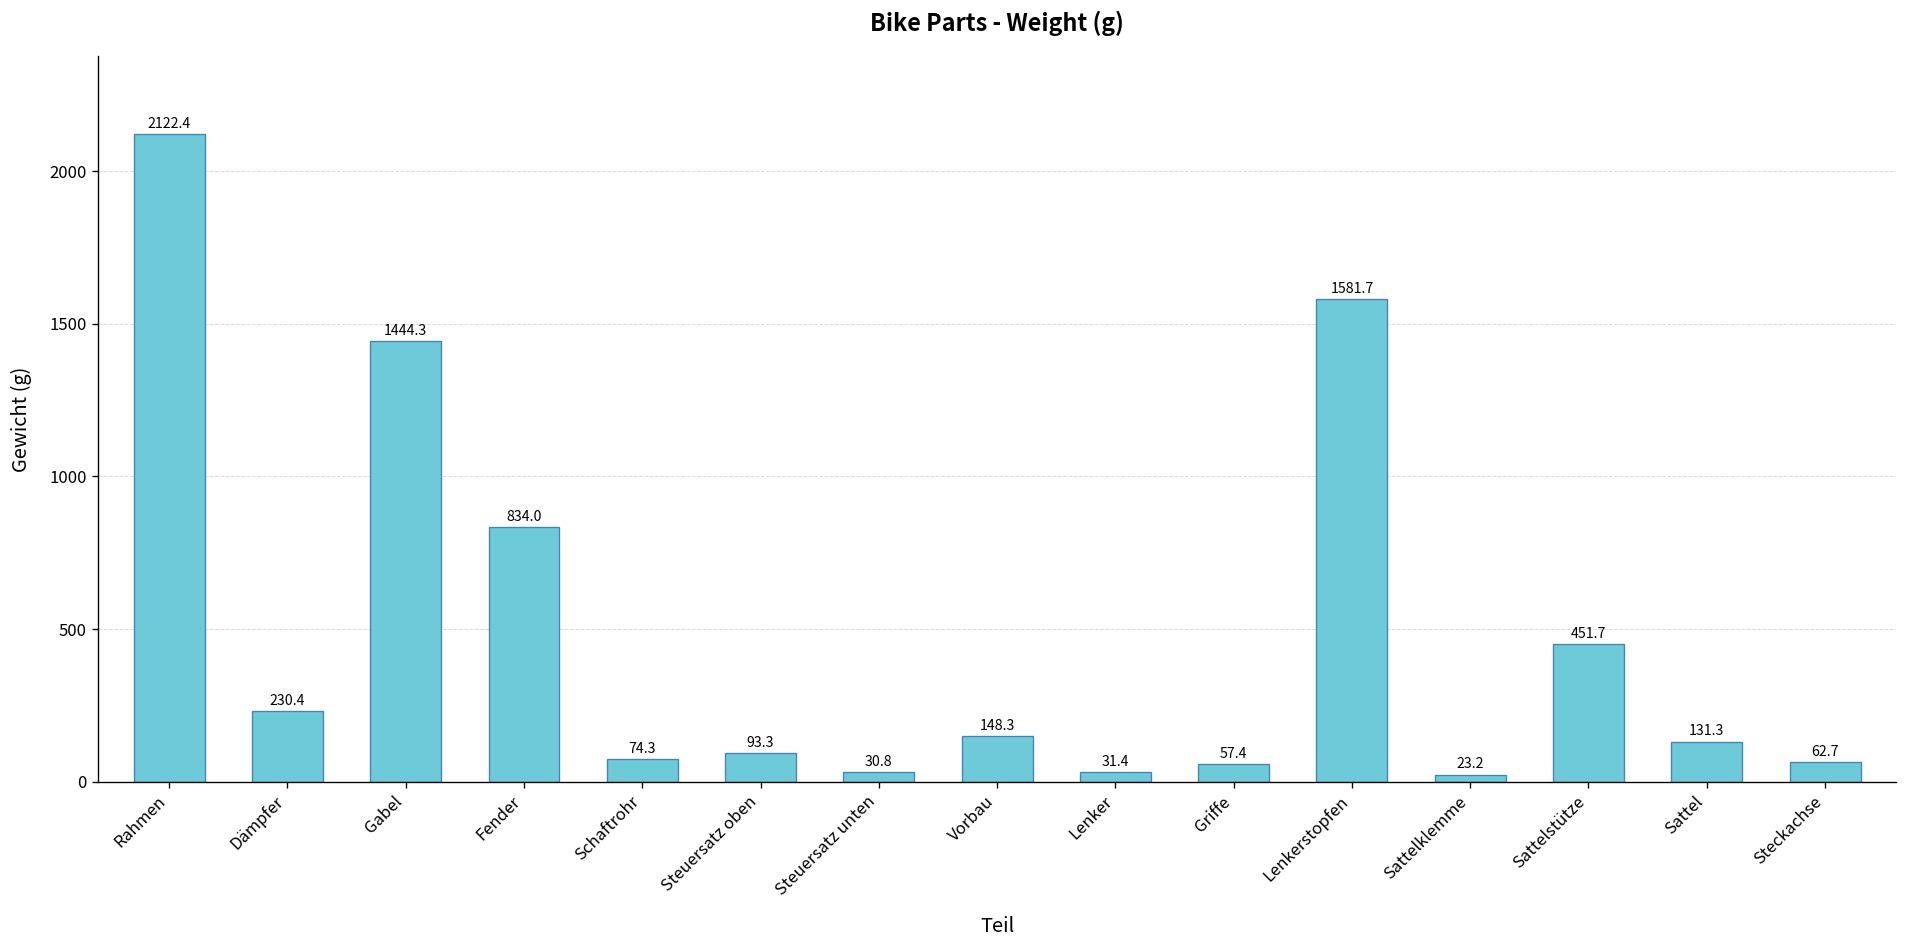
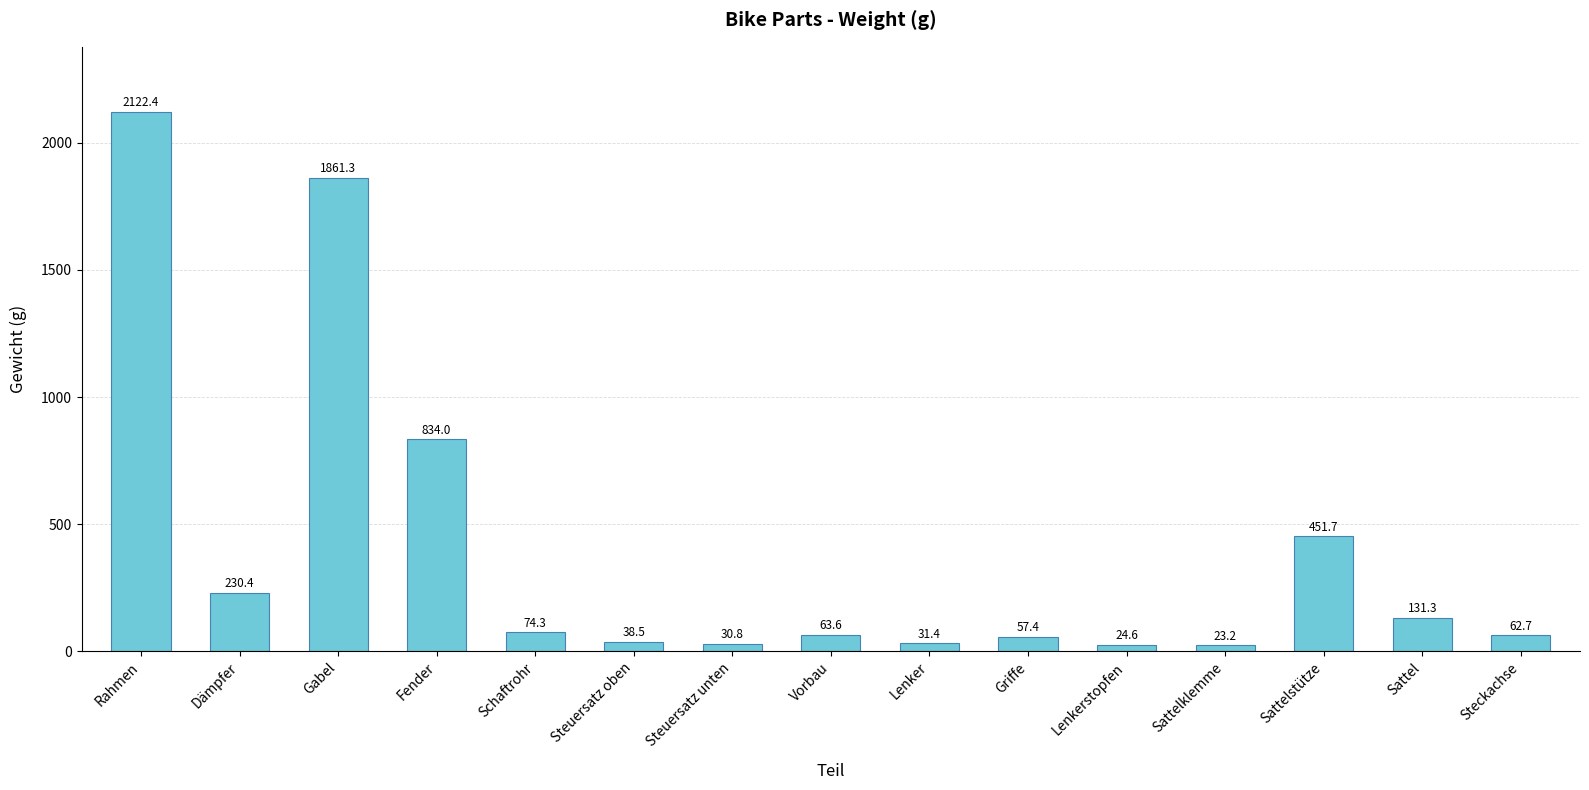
  {
    "Rahmen": 2122.4,
    "Dämpfer": 230.4,
-   "Gabel": 1444.3,
+   "Gabel": 1861.3,
    "Fender": 834.0,
    "Schaftrohr": 74.3,
-   "Steuersatz oben": 93.3,
+   "Steuersatz oben": 38.5,
    "Steuersatz unten": 30.8,
-   "Vorbau": 148.3,
+   "Vorbau": 63.6,
    "Lenker": 31.4,
    "Griffe": 57.4,
-   "Lenkerstopfen": 1581.7,
+   "Lenkerstopfen": 24.6,
    "Sattelklemme": 23.2,
    "Sattelstütze": 451.7,
    "Sattel": 131.3,
    "Steckachse": 62.7
  }
